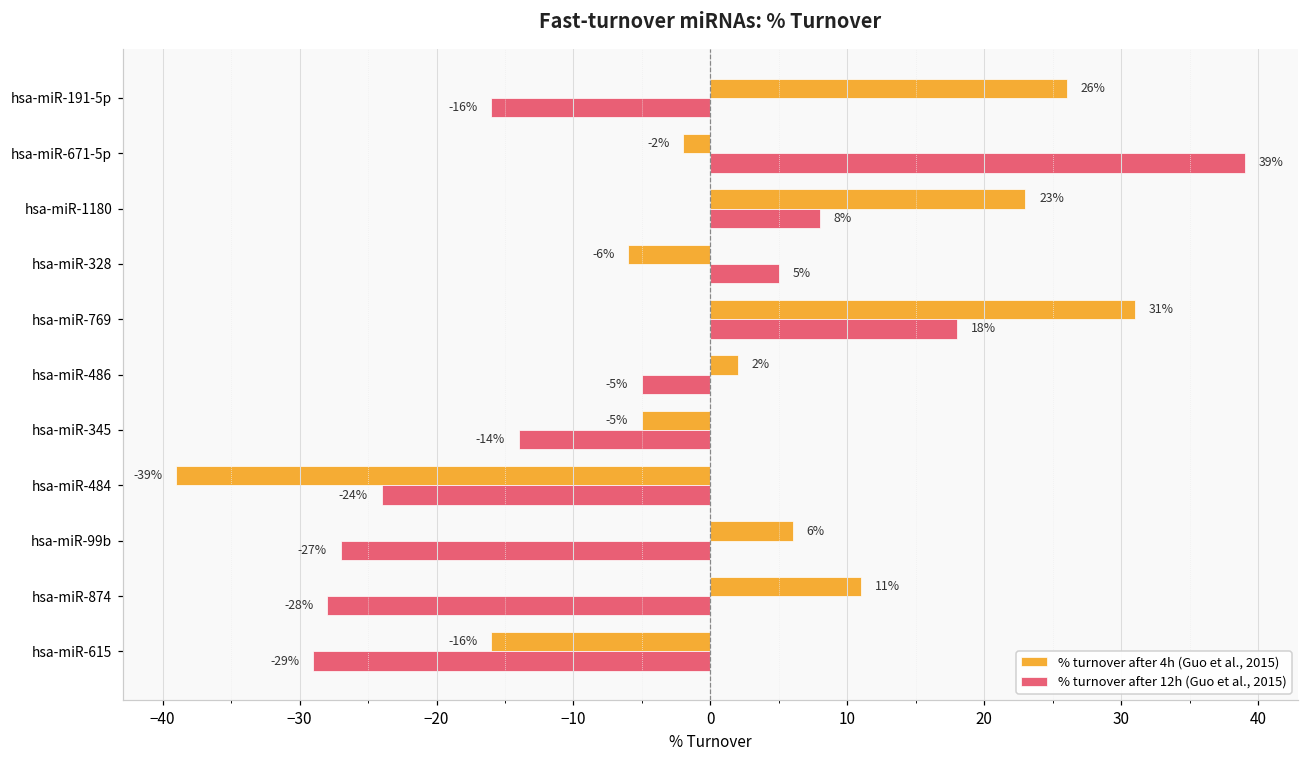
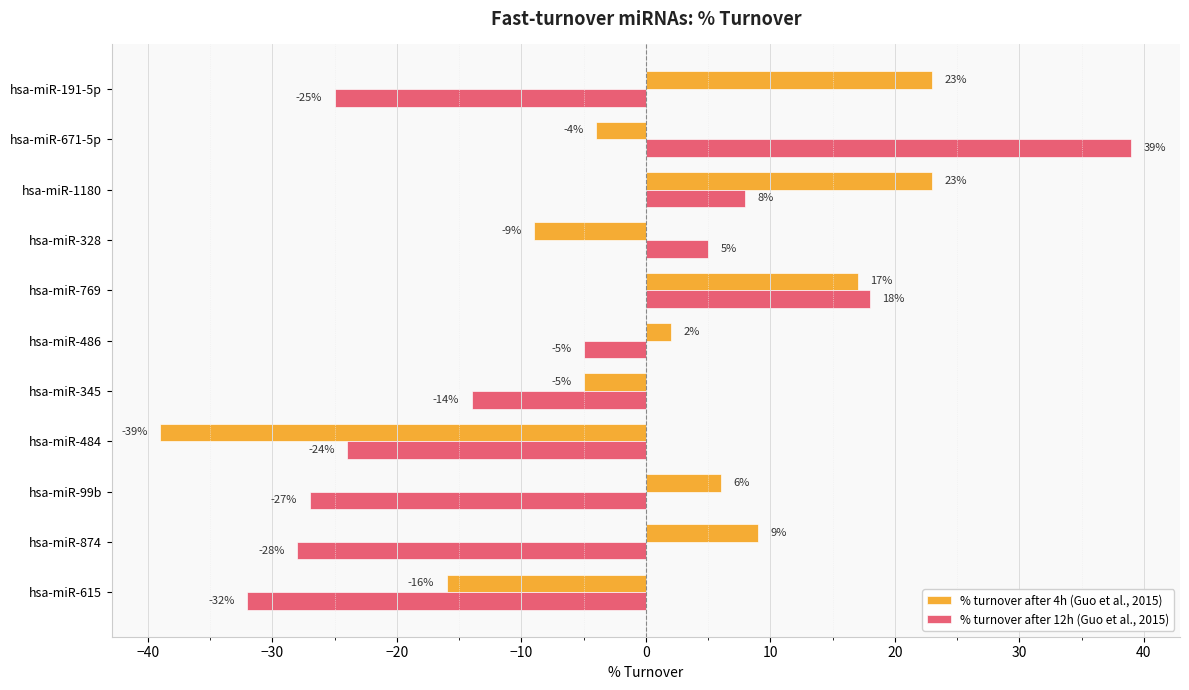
  {
    "% turnover after 4h (Guo et al., 2015)": {
-     "hsa-miR-191-5p": "26%",
-     "hsa-miR-671-5p": "-2%",
+     "hsa-miR-191-5p": "23%",
+     "hsa-miR-671-5p": "-4%",
      "hsa-miR-1180": "23%",
-     "hsa-miR-328": "-6%",
-     "hsa-miR-769": "31%",
+     "hsa-miR-328": "-9%",
+     "hsa-miR-769": "17%",
      "hsa-miR-486": "2%",
      "hsa-miR-345": "-5%",
      "hsa-miR-484": "-39%",
      "hsa-miR-99b": "6%",
-     "hsa-miR-874": "11%",
+     "hsa-miR-874": "9%",
      "hsa-miR-615": "-16%"
    },
    "% turnover after 12h (Guo et al., 2015)": {
-     "hsa-miR-191-5p": "-16%",
+     "hsa-miR-191-5p": "-25%",
      "hsa-miR-671-5p": "39%",
      "hsa-miR-1180": "8%",
      "hsa-miR-328": "5%",
      "hsa-miR-769": "18%",
      "hsa-miR-486": "-5%",
      "hsa-miR-345": "-14%",
      "hsa-miR-484": "-24%",
      "hsa-miR-99b": "-27%",
      "hsa-miR-874": "-28%",
-     "hsa-miR-615": "-29%"
+     "hsa-miR-615": "-32%"
    }
  }
